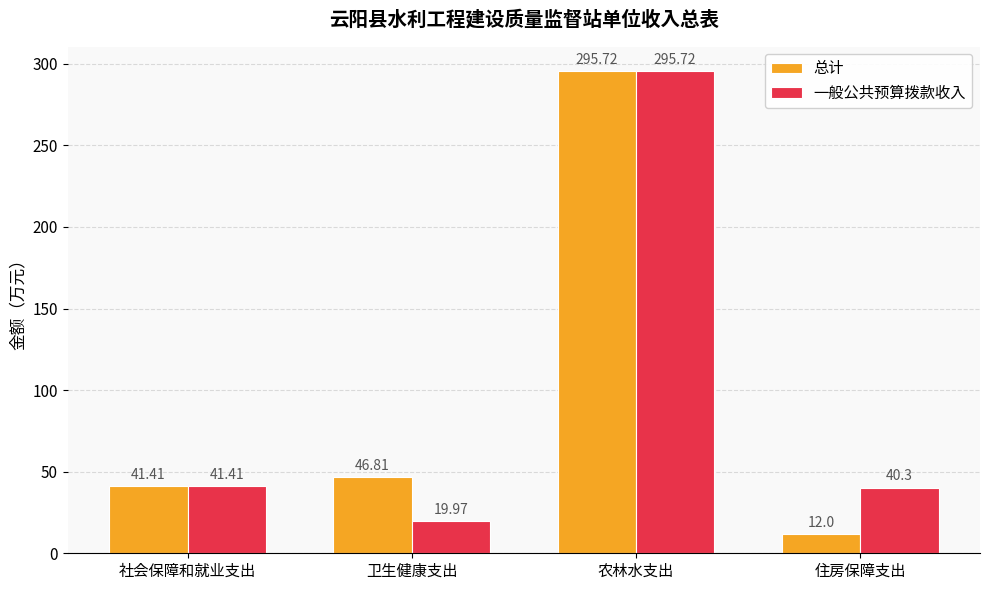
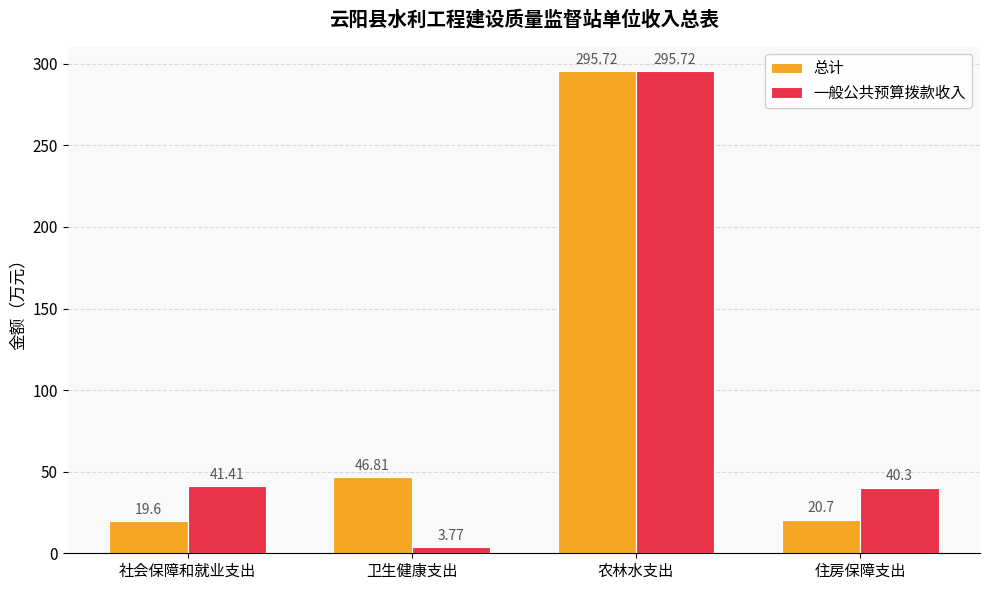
  {
    "总计": {
-     "社会保障和就业支出": 41.41,
+     "社会保障和就业支出": 19.6,
      "卫生健康支出": 46.81,
      "农林水支出": 295.72,
-     "住房保障支出": 12.0
+     "住房保障支出": 20.7
    },
    "一般公共预算拨款收入": {
      "社会保障和就业支出": 41.41,
-     "卫生健康支出": 19.97,
+     "卫生健康支出": 3.77,
      "农林水支出": 295.72,
      "住房保障支出": 40.3
    }
  }
